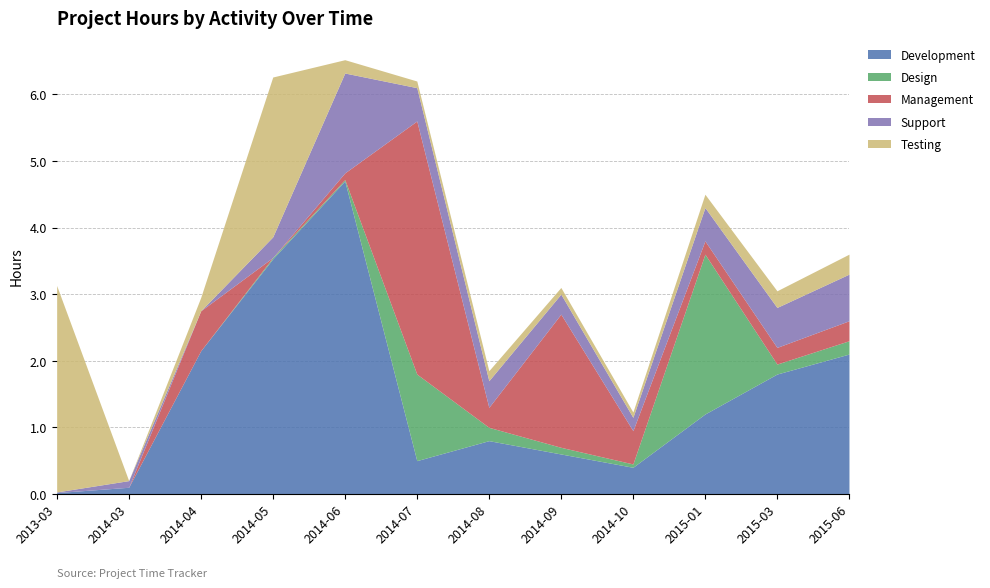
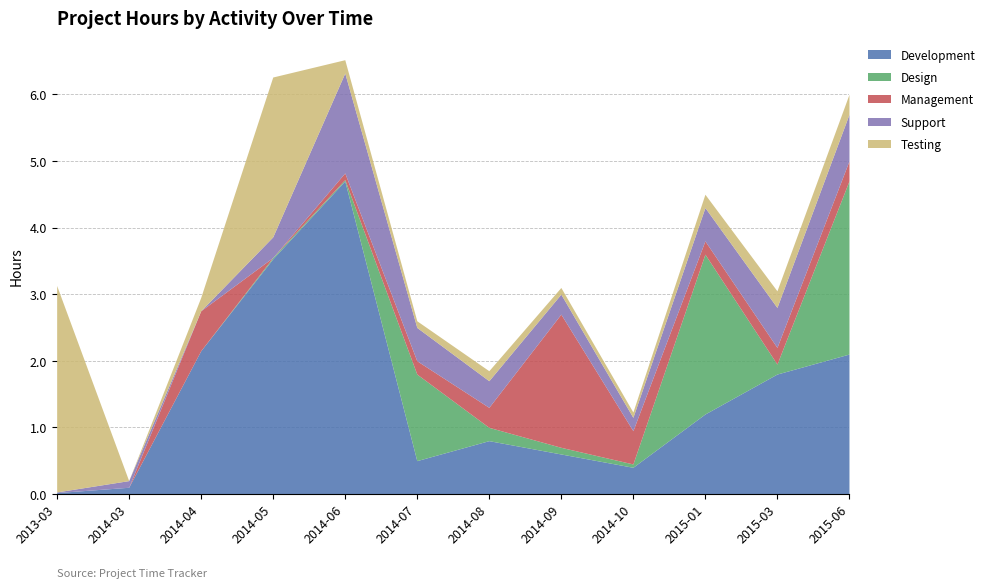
  {
    "Design": {
      "2014-07": 1.3,
      "2014-08": 0.2,
      "2014-09": 0.1,
      "2014-10": 0.0,
      "2015-01": 2.4,
      "2015-03": 0.1,
-     "2015-06": 0.2
+     "2015-06": 2.6
    },
    "Management": {
      "2014-06": 0.1,
-     "2014-07": 3.8,
+     "2014-07": 0.2,
      "2014-08": 0.3,
      "2014-09": 2.0,
      "2014-10": 0.5,
      "2015-01": 0.2,
      "2015-03": 0.3,
      "2015-06": 0.3
    },
    "Testing": {
      "2013-03": 3.1,
      "2014-04": 0.2,
      "2014-05": 2.4,
      "2014-06": 0.2,
      "2014-07": 0.1,
      "2014-08": 0.1,
      "2014-09": 0.1,
      "2014-10": 0.1,
      "2015-01": 0.2,
      "2015-03": 0.3,
      "2015-06": 0.3
    }
  }
